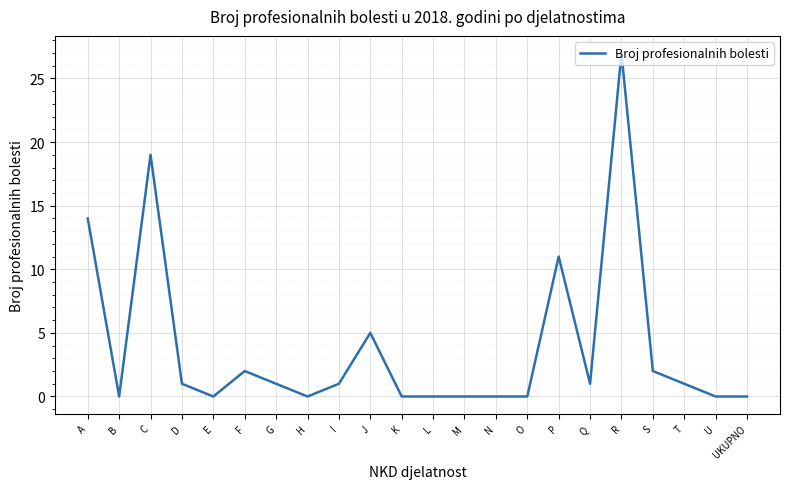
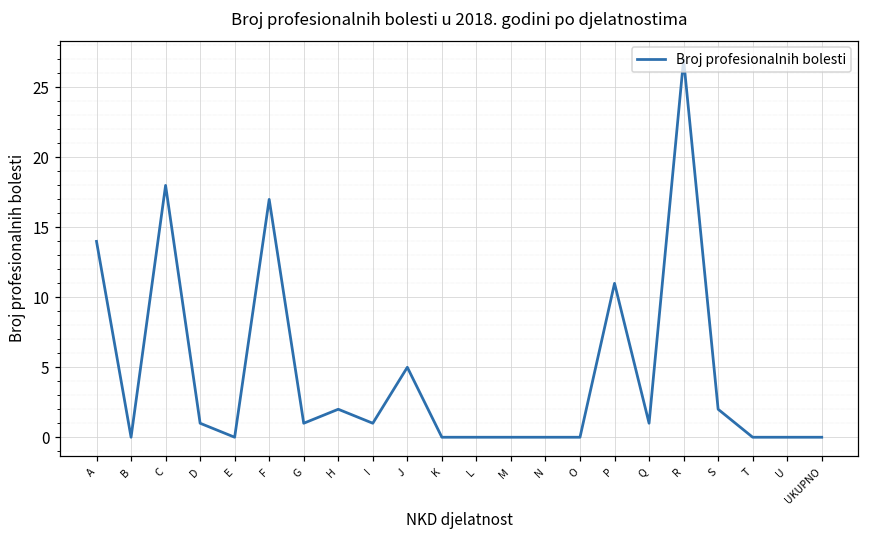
  {
    "A": 14,
    "B": 0,
-   "C": 19,
+   "C": 18,
    "D": 1,
    "E": 0,
-   "F": 2,
+   "F": 17,
    "G": 1,
-   "H": 0,
+   "H": 2,
    "I": 1,
    "J": 5,
    "K": 0,
    "L": 0,
    "M": 0,
    "N": 0,
    "O": 0,
    "P": 11,
    "Q": 1,
    "S": 2,
-   "T": 1,
+   "T": 0,
    "U": 0,
    "UKUPNO": 0
  }
